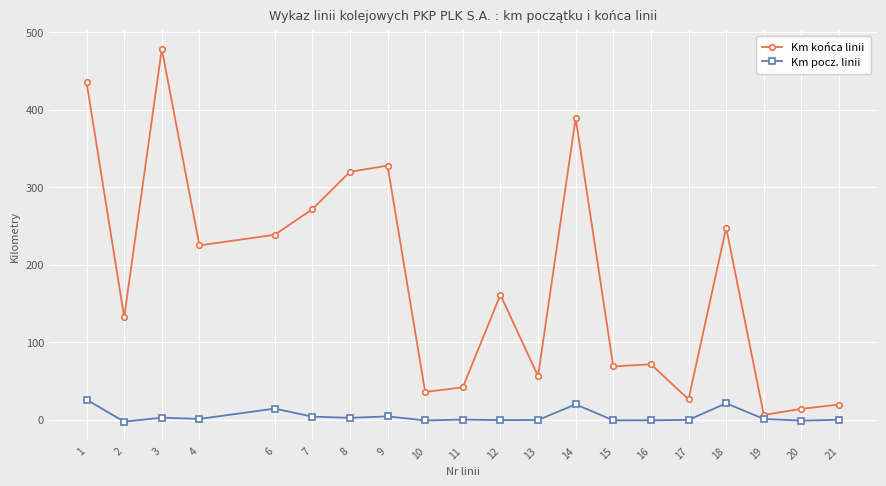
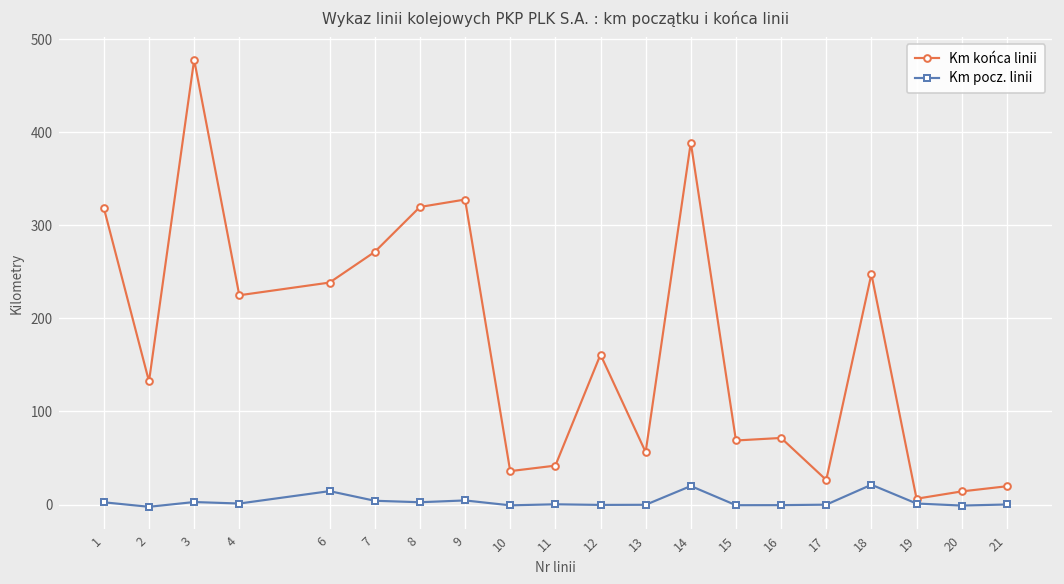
  {
    "Km końca linii": {
-     "1": 440,
+     "1": 320,
      "2": 130,
      "3": 480,
      "4": 220,
      "6": 240,
      "7": 270,
      "8": 320,
      "9": 330,
      "10": 40,
      "11": 40,
      "12": 160,
      "13": 60,
      "14": 390,
      "15": 70,
      "16": 70,
      "17": 30,
      "18": 250,
      "19": 10,
      "20": 10,
      "21": 20
    },
    "Km pocz. linii": {
-     "1": 30,
+     "1": 0,
      "2": 0,
      "3": 0,
      "4": 0,
      "6": 10,
      "7": 0,
      "8": 0,
      "9": 0,
      "10": 0,
      "11": 0,
      "12": 0,
      "13": 0,
      "14": 20,
      "15": 0,
      "16": 0,
      "17": 0,
      "18": 20,
      "19": 0,
      "20": 0,
      "21": 0
    }
  }
